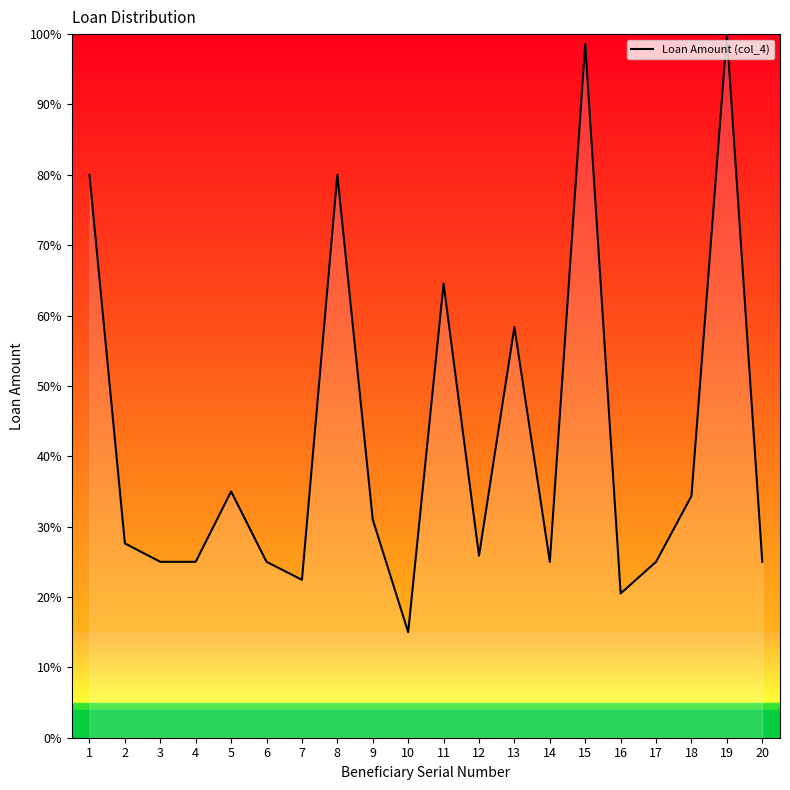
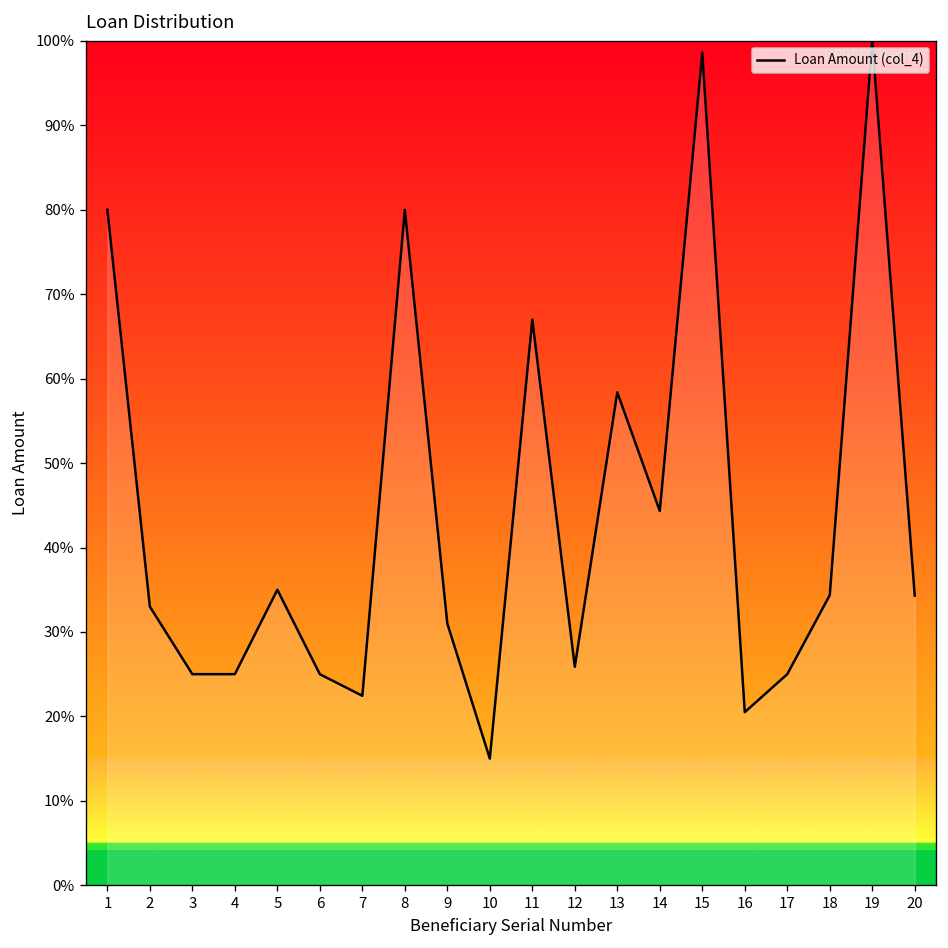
  {
    "1": "80%",
-   "2": "28%",
+   "2": "33%",
    "3": "25%",
    "4": "25%",
    "5": "35%",
    "6": "25%",
    "7": "22%",
    "8": "80%",
    "9": "31%",
    "10": "15%",
-   "11": "65%",
+   "11": "67%",
    "12": "26%",
    "13": "58%",
-   "14": "25%",
+   "14": "44%",
    "15": "99%",
    "16": "21%",
    "17": "25%",
    "18": "34%",
    "19": "100%",
-   "20": "25%"
+   "20": "34%"
  }
